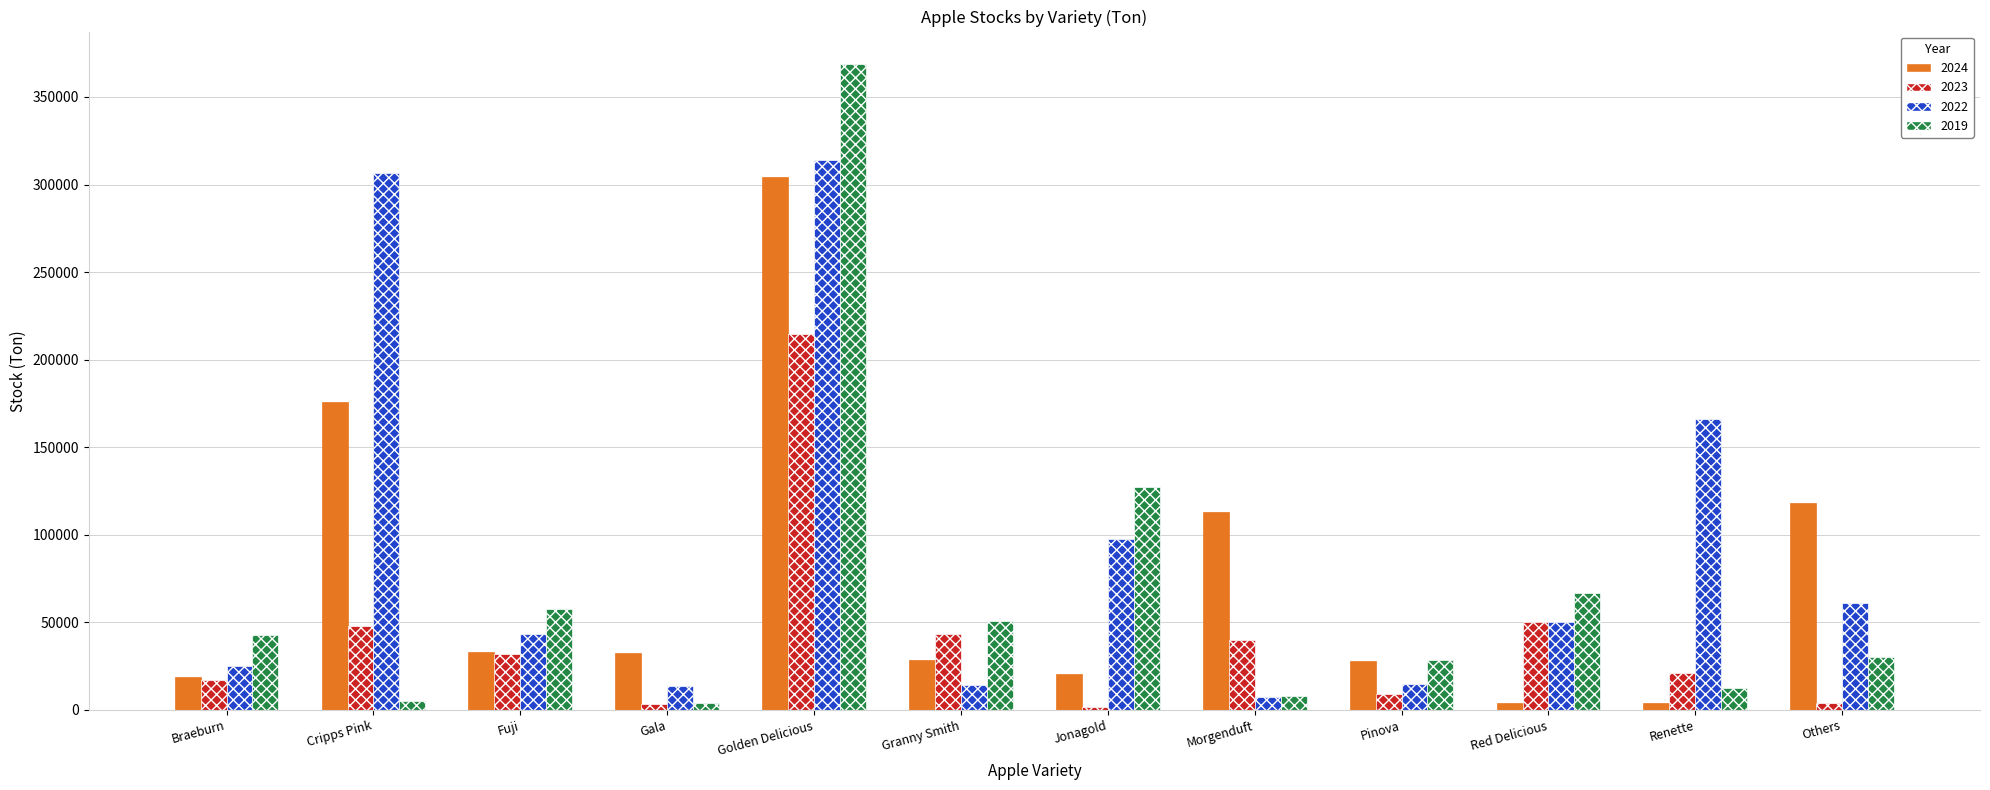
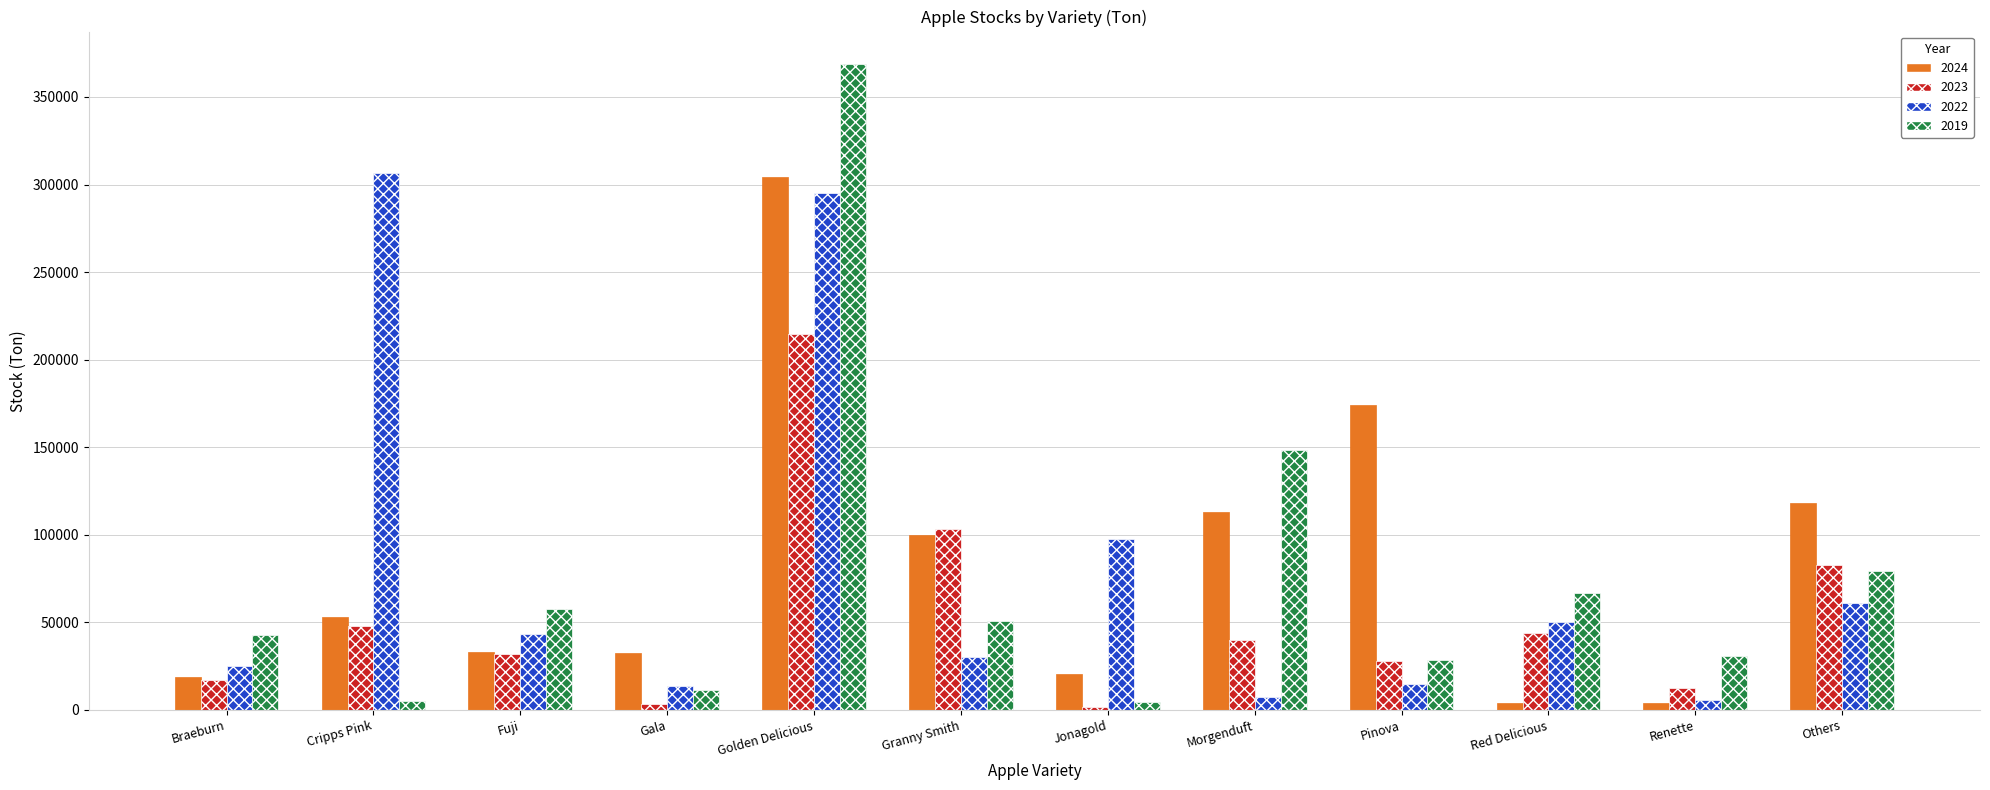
  {
    "2024": {
      "Braeburn": 19000,
-     "Cripps Pink": 176000,
+     "Cripps Pink": 53000,
      "Fuji": 33000,
      "Gala": 33000,
      "Golden Delicious": 304000,
-     "Granny Smith": 28000,
+     "Granny Smith": 100000,
      "Jonagold": 20000,
      "Morgenduft": 113000,
-     "Pinova": 28000,
+     "Pinova": 174000,
      "Red Delicious": 4000,
      "Renette": 4000,
      "Others": 118000
    },
    "2023": {
      "Braeburn": 17000,
      "Cripps Pink": 48000,
      "Fuji": 32000,
      "Gala": 3000,
      "Golden Delicious": 215000,
-     "Granny Smith": 44000,
+     "Granny Smith": 103000,
      "Jonagold": 2000,
      "Morgenduft": 40000,
-     "Pinova": 9000,
-     "Red Delicious": 50000,
-     "Renette": 21000,
-     "Others": 4000
+     "Pinova": 28000,
+     "Red Delicious": 44000,
+     "Renette": 12000,
+     "Others": 83000
    },
    "2022": {
      "Braeburn": 25000,
      "Cripps Pink": 307000,
      "Fuji": 43000,
      "Gala": 14000,
-     "Golden Delicious": 314000,
-     "Granny Smith": 14000,
+     "Golden Delicious": 295000,
+     "Granny Smith": 30000,
      "Jonagold": 98000,
      "Morgenduft": 7000,
      "Pinova": 15000,
      "Red Delicious": 50000,
-     "Renette": 166000,
+     "Renette": 6000,
      "Others": 61000
    },
    "2019": {
      "Braeburn": 43000,
      "Cripps Pink": 5000,
      "Fuji": 57000,
-     "Gala": 4000,
+     "Gala": 11000,
      "Golden Delicious": 369000,
      "Granny Smith": 51000,
-     "Jonagold": 127000,
-     "Morgenduft": 8000,
+     "Jonagold": 4000,
+     "Morgenduft": 149000,
      "Pinova": 28000,
      "Red Delicious": 67000,
-     "Renette": 12000,
-     "Others": 30000
+     "Renette": 31000,
+     "Others": 79000
    }
  }
